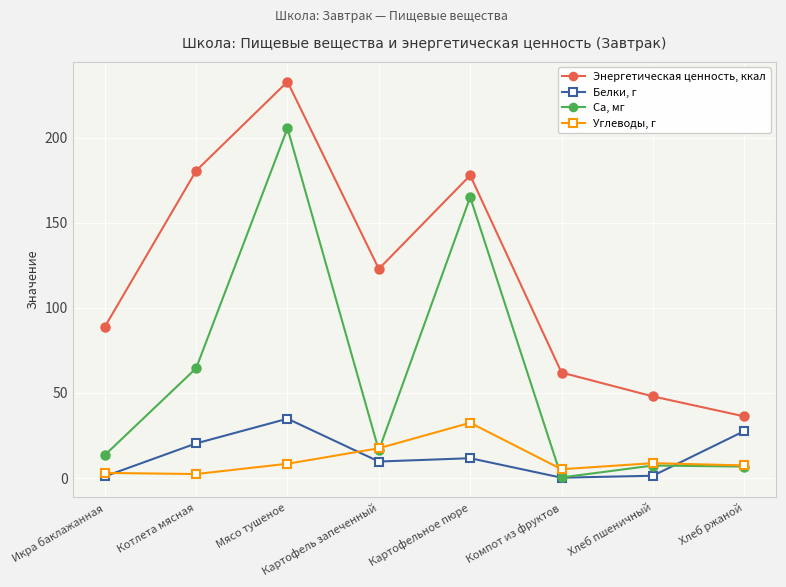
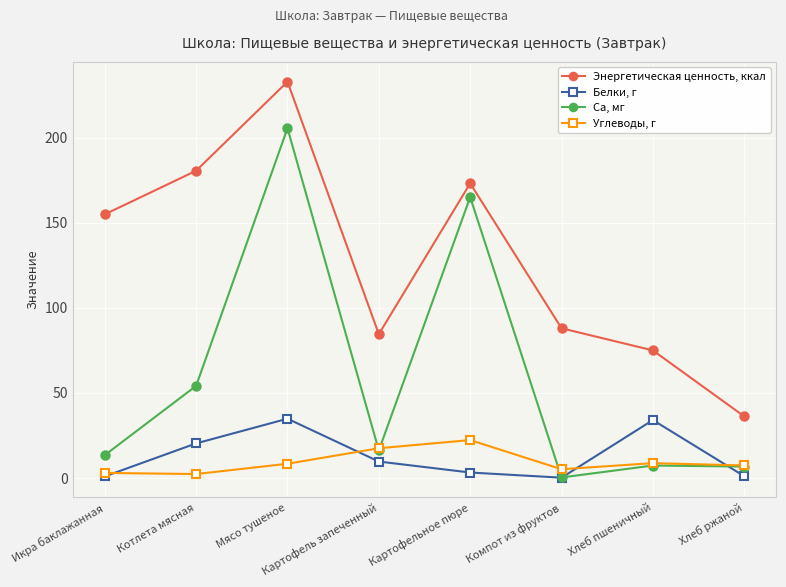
  {
    "Энергетическая ценность, ккал": {
-     "Икра баклажанная": 89,
+     "Икра баклажанная": 155,
      "Котлета мясная": 181,
      "Мясо тушеное": 233,
-     "Картофель запеченный": 123,
-     "Картофельное пюре": 178,
-     "Компот из фруктов": 62,
-     "Хлеб пшеничный": 48,
+     "Картофель запеченный": 85,
+     "Картофельное пюре": 173,
+     "Компот из фруктов": 88,
+     "Хлеб пшеничный": 75,
      "Хлеб ржаной": 36
    },
    "Белки, г": {
      "Икра баклажанная": 1,
      "Котлета мясная": 20,
      "Мясо тушеное": 35,
      "Картофель запеченный": 10,
-     "Картофельное пюре": 12,
-     "Хлеб пшеничный": 1,
-     "Хлеб ржаной": 28
+     "Картофельное пюре": 3,
+     "Хлеб пшеничный": 34,
+     "Хлеб ржаной": 1
    },
    "Ca, мг": {
      "Икра баклажанная": 14,
-     "Котлета мясная": 65,
+     "Котлета мясная": 54,
      "Мясо тушеное": 205,
      "Картофельное пюре": 165
    },
    "Углеводы, г": {
      "Икра баклажанная": 3,
      "Котлета мясная": 2,
      "Мясо тушеное": 8,
-     "Картофельное пюре": 33,
+     "Картофельное пюре": 22,
      "Компот из фруктов": 5
    }
  }
